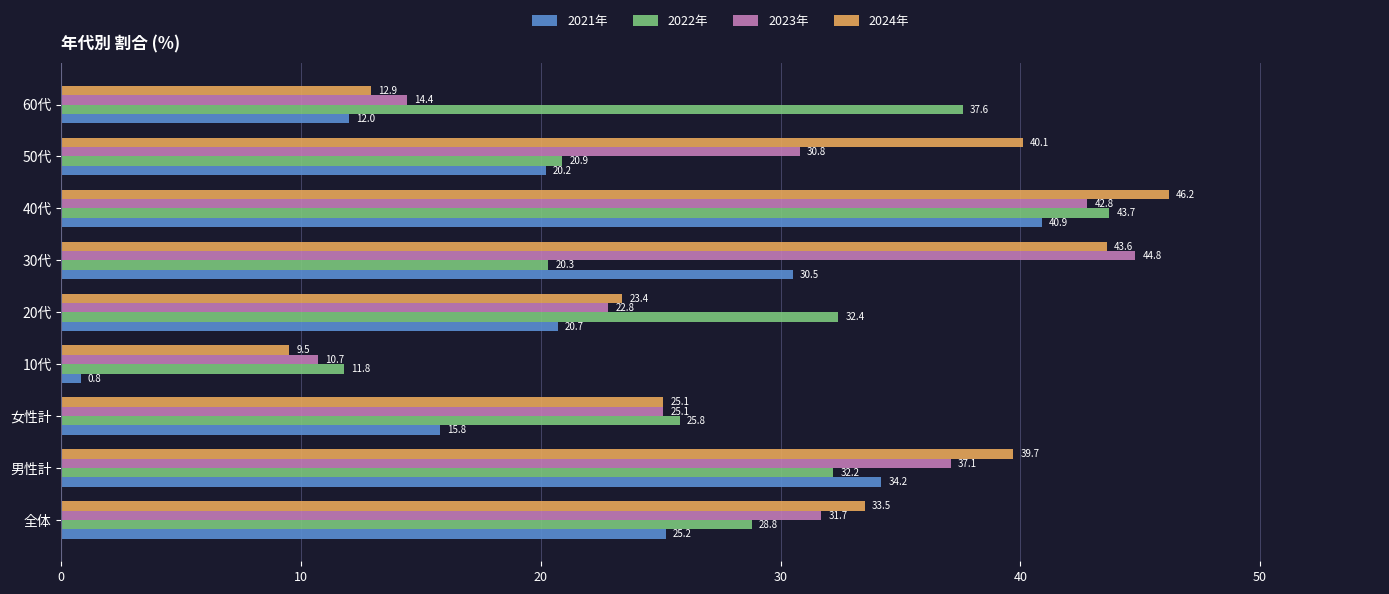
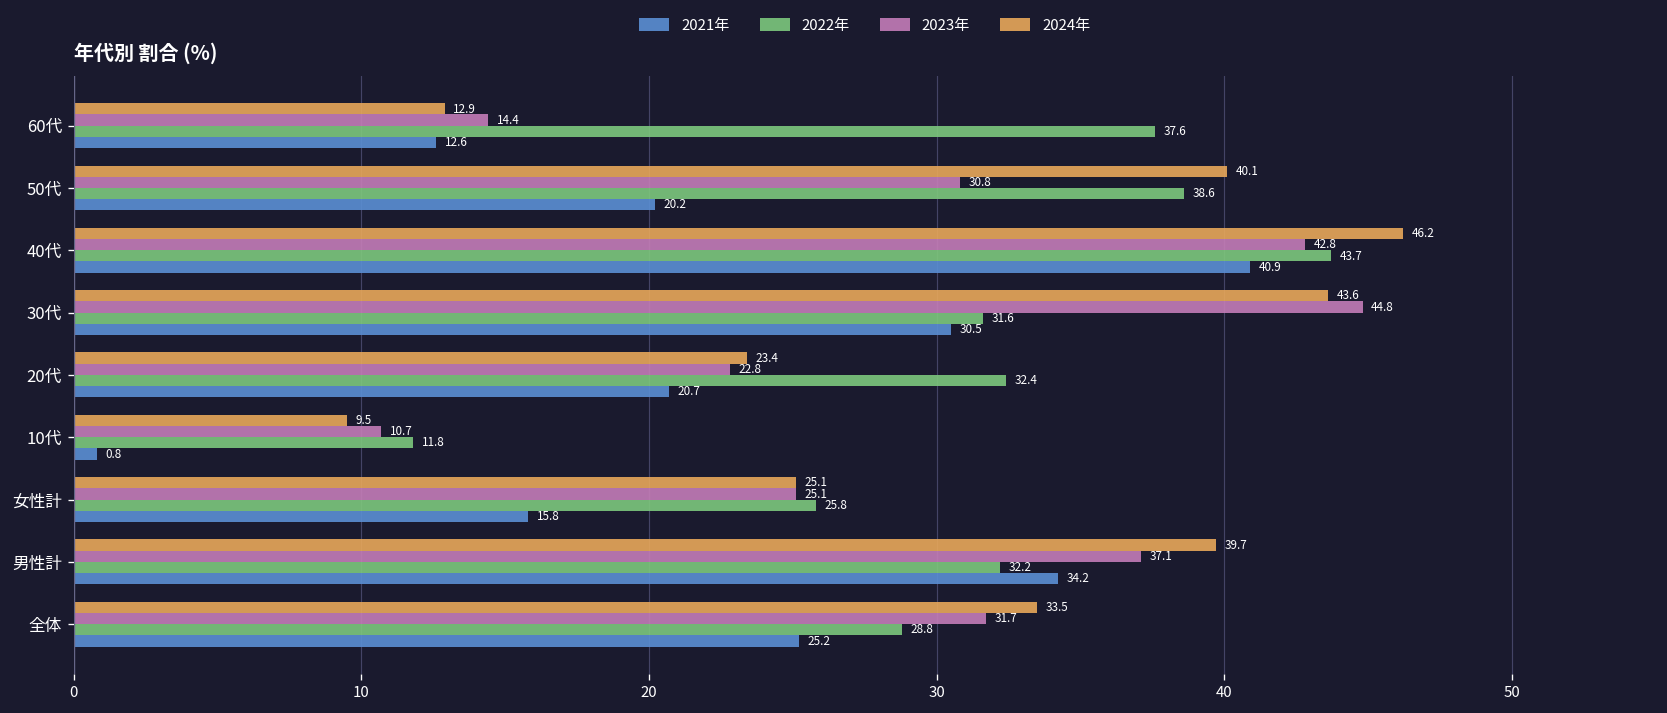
  {
    "2021年": {
-     "60代": 12.0,
+     "60代": 12.6,
      "50代": 20.2,
      "40代": 40.9,
      "30代": 30.5,
      "20代": 20.7,
      "10代": 0.8,
      "女性計": 15.8,
      "男性計": 34.2,
      "全体": 25.2
    },
    "2022年": {
      "60代": 37.6,
-     "50代": 20.9,
+     "50代": 38.6,
      "40代": 43.7,
-     "30代": 20.3,
+     "30代": 31.6,
      "20代": 32.4,
      "10代": 11.8,
      "女性計": 25.8,
      "男性計": 32.2,
      "全体": 28.8
    },
    "2023年": {
      "60代": 14.4,
      "50代": 30.8,
      "40代": 42.8,
      "30代": 44.8,
      "20代": 22.8,
      "10代": 10.7,
      "女性計": 25.1,
      "男性計": 37.1,
      "全体": 31.7
    },
    "2024年": {
      "60代": 12.9,
      "50代": 40.1,
      "40代": 46.2,
      "30代": 43.6,
      "20代": 23.4,
      "10代": 9.5,
      "女性計": 25.1,
      "男性計": 39.7,
      "全体": 33.5
    }
  }
